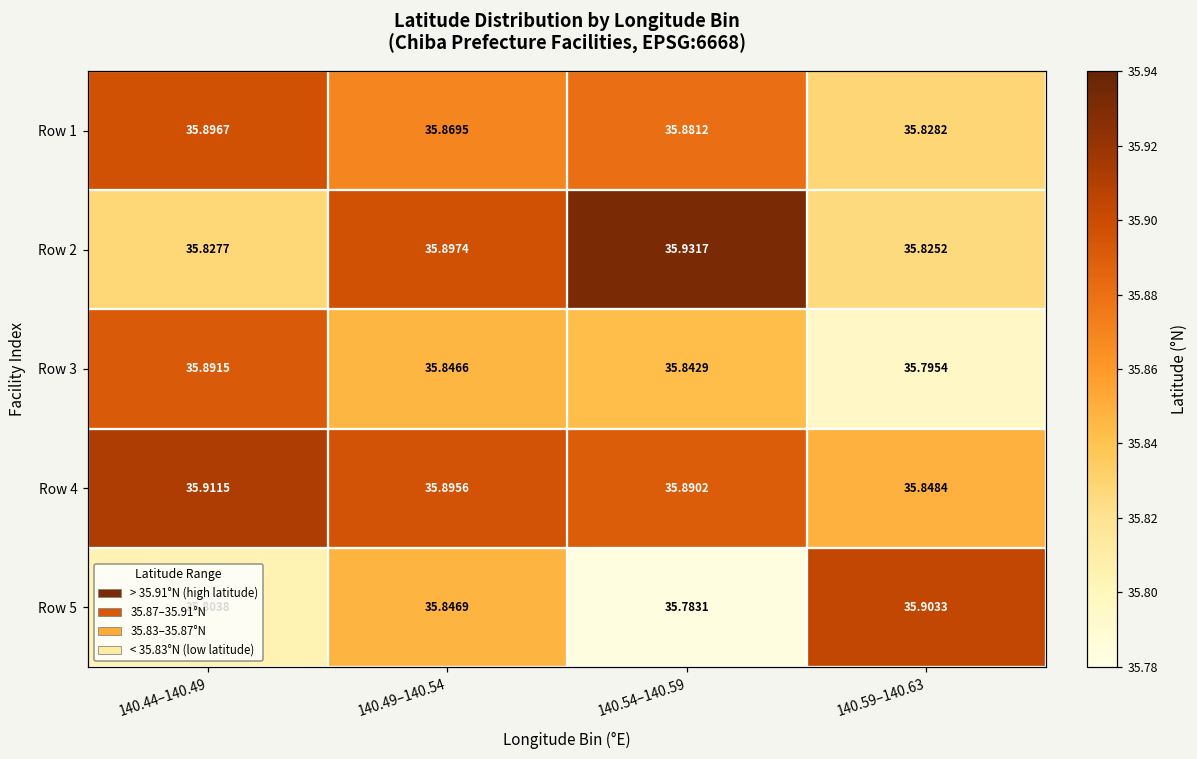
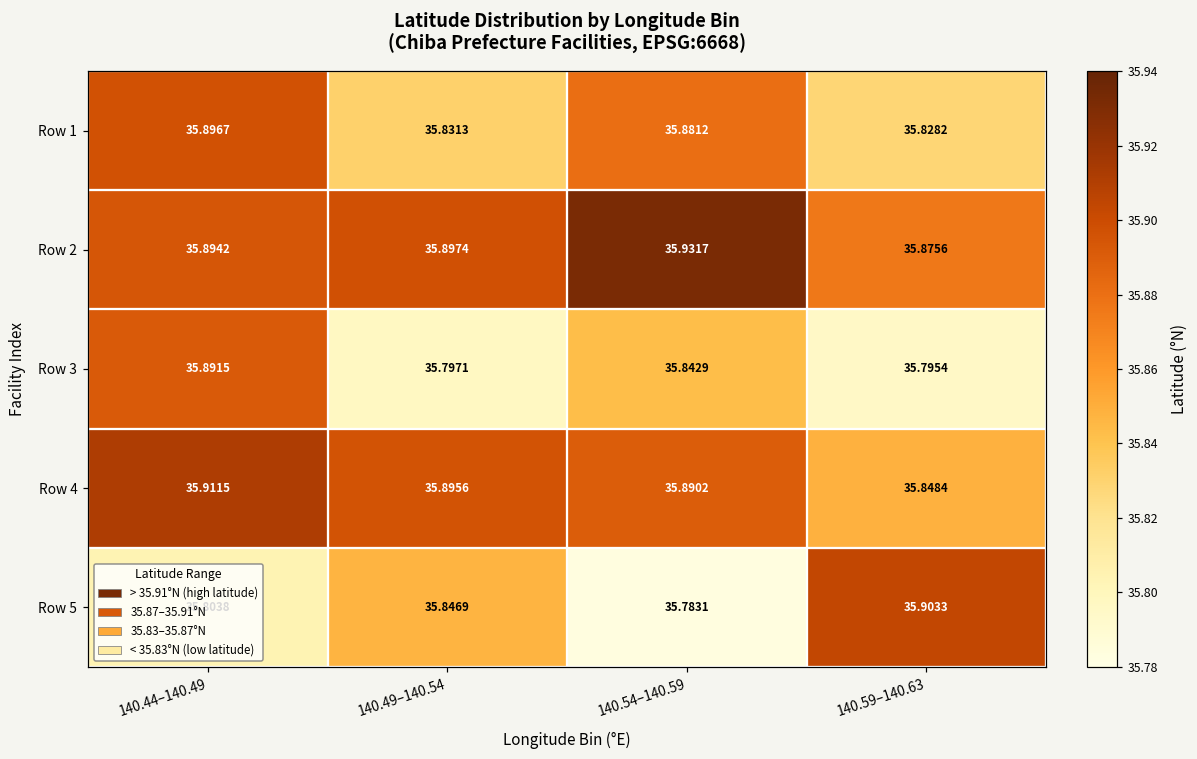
  {
    "Row 1": {
      "140.44–140.49": 35.8967,
-     "140.49–140.54": 35.8695,
+     "140.49–140.54": 35.8313,
      "140.54–140.59": 35.8812,
      "140.59–140.63": 35.8282
    },
    "Row 2": {
-     "140.44–140.49": 35.8277,
+     "140.44–140.49": 35.8942,
      "140.49–140.54": 35.8974,
      "140.54–140.59": 35.9317,
-     "140.59–140.63": 35.8252
+     "140.59–140.63": 35.8756
    },
    "Row 3": {
      "140.44–140.49": 35.8915,
-     "140.49–140.54": 35.8466,
+     "140.49–140.54": 35.7971,
      "140.54–140.59": 35.8429,
      "140.59–140.63": 35.7954
    },
    "Row 4": {
      "140.44–140.49": 35.9115,
      "140.49–140.54": 35.8956,
      "140.54–140.59": 35.8902,
      "140.59–140.63": 35.8484
    },
    "Row 5": {
      "140.49–140.54": 35.8469,
      "140.54–140.59": 35.7831,
      "140.59–140.63": 35.9033
    }
  }
